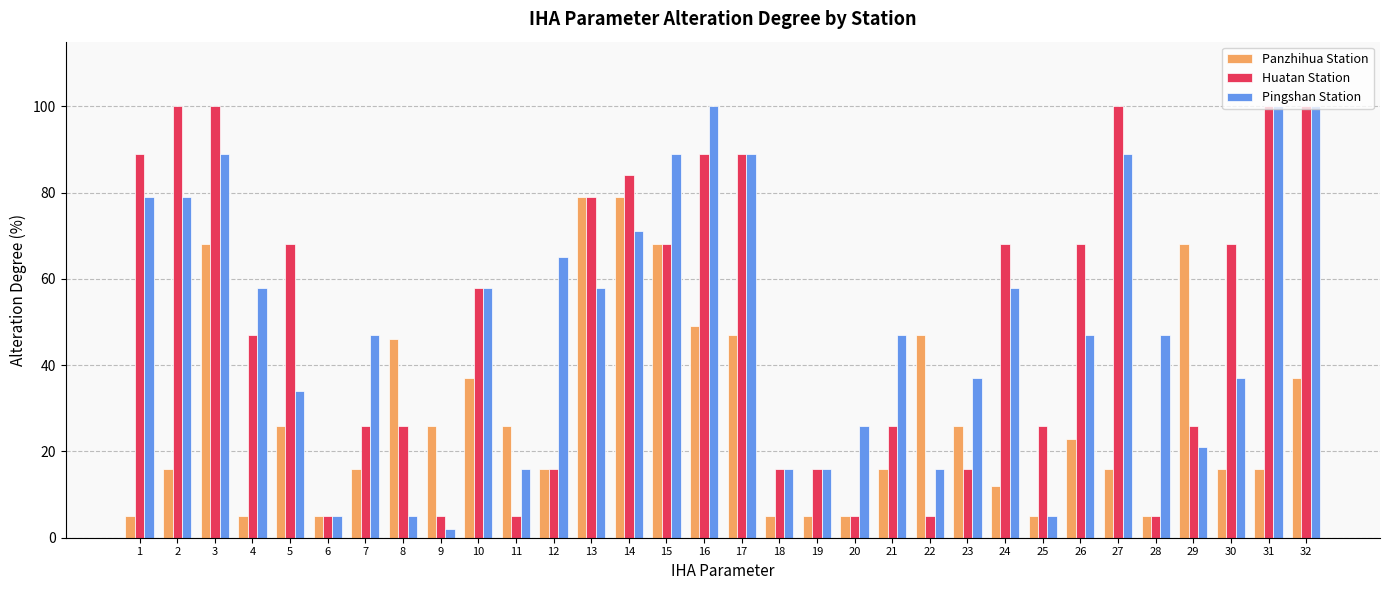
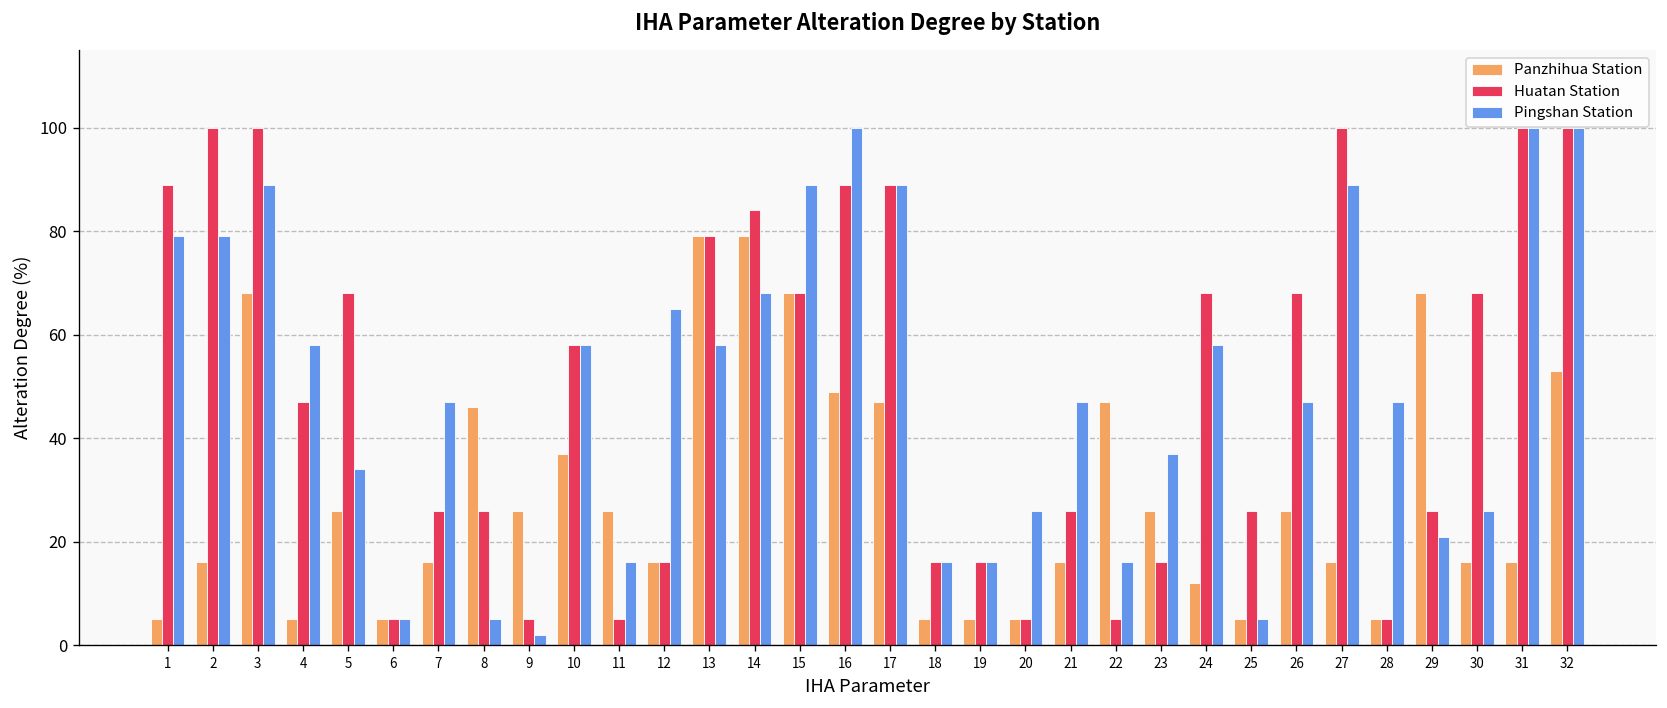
  {
    "Panzhihua Station": {
      "1": 5,
      "2": 16,
      "3": 68,
      "4": 5,
      "5": 26,
      "6": 5,
      "7": 16,
      "8": 46,
      "9": 26,
      "10": 37,
      "11": 26,
      "12": 16,
      "13": 79,
      "14": 79,
      "15": 68,
      "16": 49,
      "17": 47,
      "18": 5,
      "19": 5,
      "20": 5,
      "21": 16,
      "22": 47,
      "23": 26,
      "24": 12,
      "25": 5,
-     "26": 23,
+     "26": 26,
      "27": 16,
      "28": 5,
      "29": 68,
      "30": 16,
      "31": 16,
-     "32": 37
+     "32": 53
    },
    "Huatan Station": {
      "1": 89,
      "2": 100,
      "3": 100,
      "4": 47,
      "5": 68,
      "6": 5,
      "7": 26,
      "8": 26,
      "9": 5,
      "10": 58,
      "11": 5,
      "12": 16,
      "13": 79,
      "14": 84,
      "15": 68,
      "16": 89,
      "17": 89,
      "18": 16,
      "19": 16,
      "20": 5,
      "21": 26,
      "22": 5,
      "23": 16,
      "24": 68,
      "25": 26,
      "26": 68,
      "27": 100,
      "28": 5,
      "29": 26,
      "30": 68
    },
    "Pingshan Station": {
      "1": 79,
      "2": 79,
      "3": 89,
      "4": 58,
      "5": 34,
      "6": 5,
      "7": 47,
      "8": 5,
      "9": 2,
      "10": 58,
      "11": 16,
      "12": 65,
      "13": 58,
-     "14": 71,
+     "14": 68,
      "15": 89,
      "16": 100,
      "17": 89,
      "18": 16,
      "19": 16,
      "20": 26,
      "21": 47,
      "22": 16,
      "23": 37,
      "24": 58,
      "25": 5,
      "26": 47,
      "27": 89,
      "28": 47,
      "29": 21,
-     "30": 37
+     "30": 26
    }
  }
